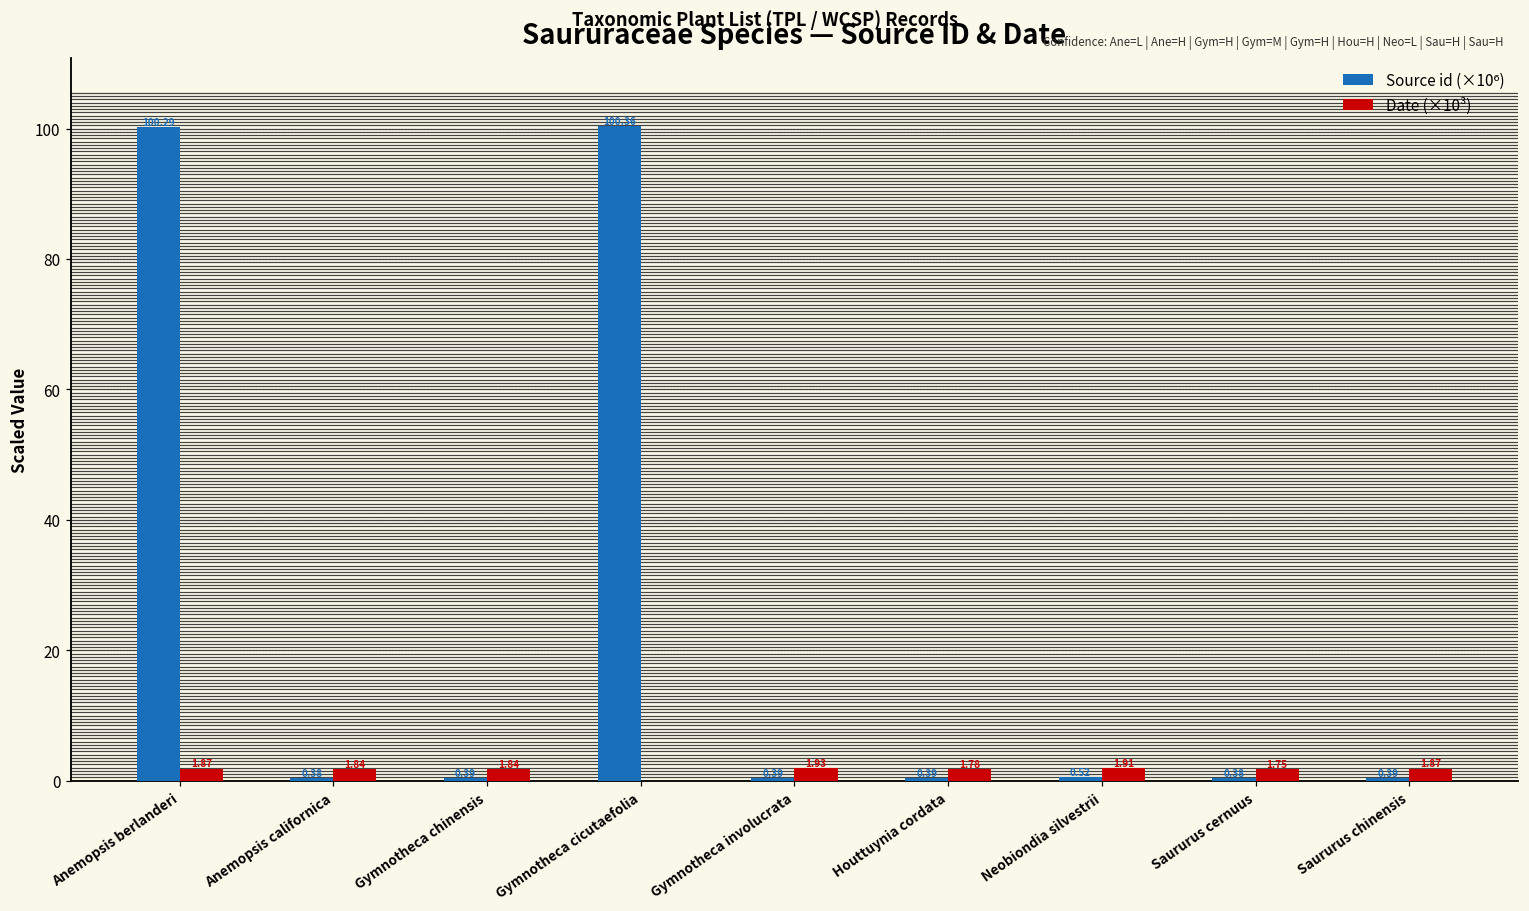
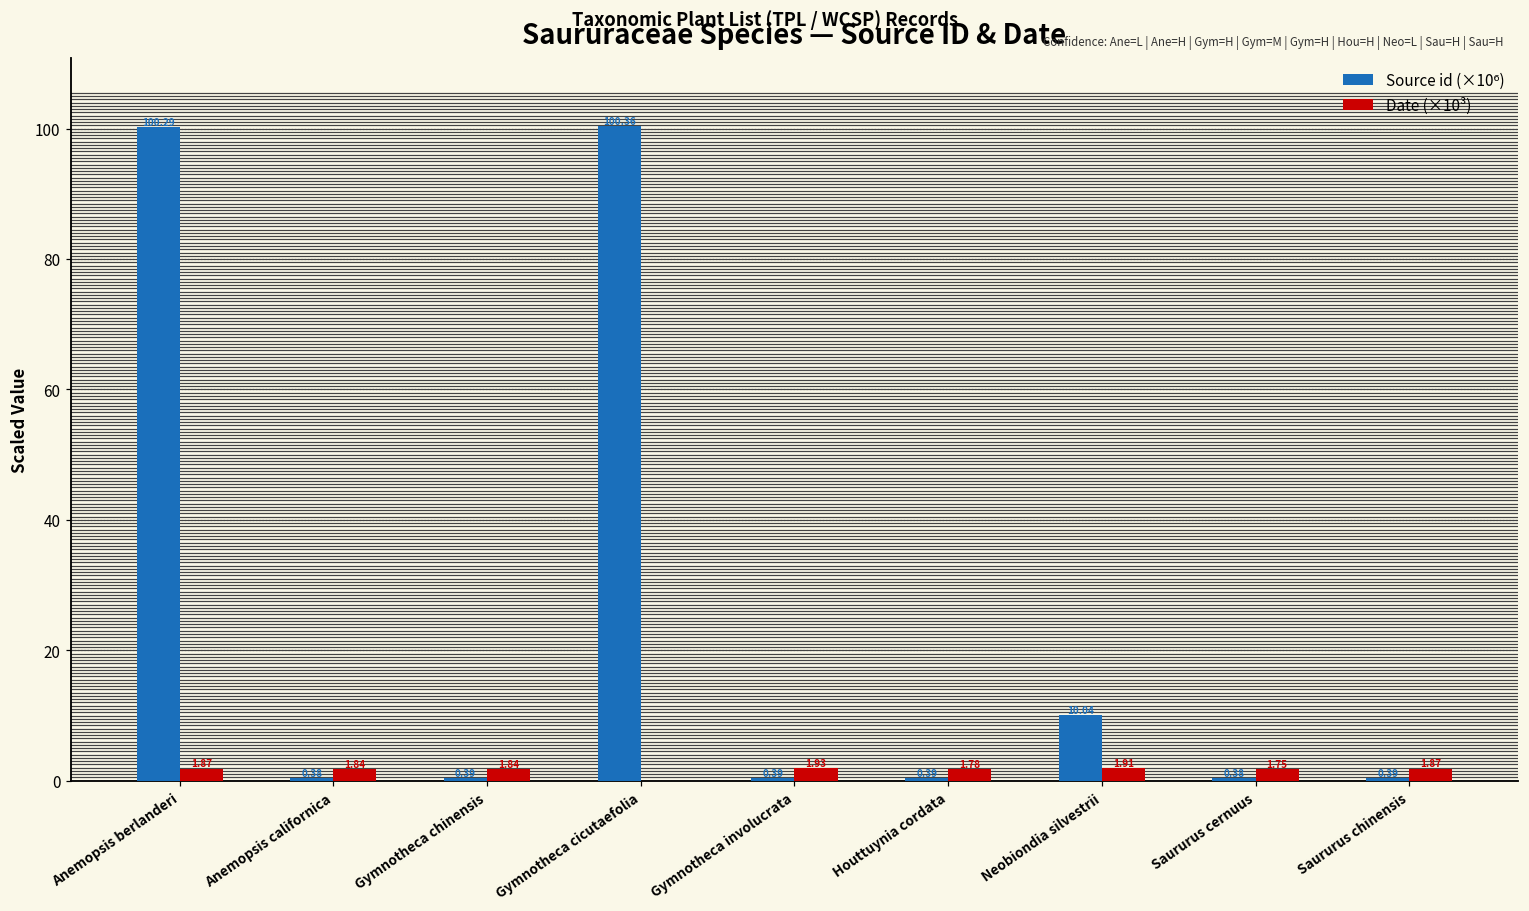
  {
    "Source id (×10⁶)": {
      "Anemopsis berlanderi": 100.29,
      "Anemopsis californica": 0.38,
      "Gymnotheca chinensis": 0.39,
      "Gymnotheca cicutaefolia": 100.36,
      "Gymnotheca involucrata": 0.39,
      "Houttuynia cordata": 0.39,
-     "Neobiondia silvestrii": 0.52,
+     "Neobiondia silvestrii": 10.04,
      "Saururus cernuus": 0.38,
      "Saururus chinensis": 0.39
    },
    "Date (×10³)": {
      "Anemopsis berlanderi": 1.87,
      "Anemopsis californica": 1.84,
      "Gymnotheca chinensis": 1.84,
      "Gymnotheca involucrata": 1.93,
      "Houttuynia cordata": 1.78,
      "Neobiondia silvestrii": 1.91,
      "Saururus cernuus": 1.75,
      "Saururus chinensis": 1.87
    }
  }
